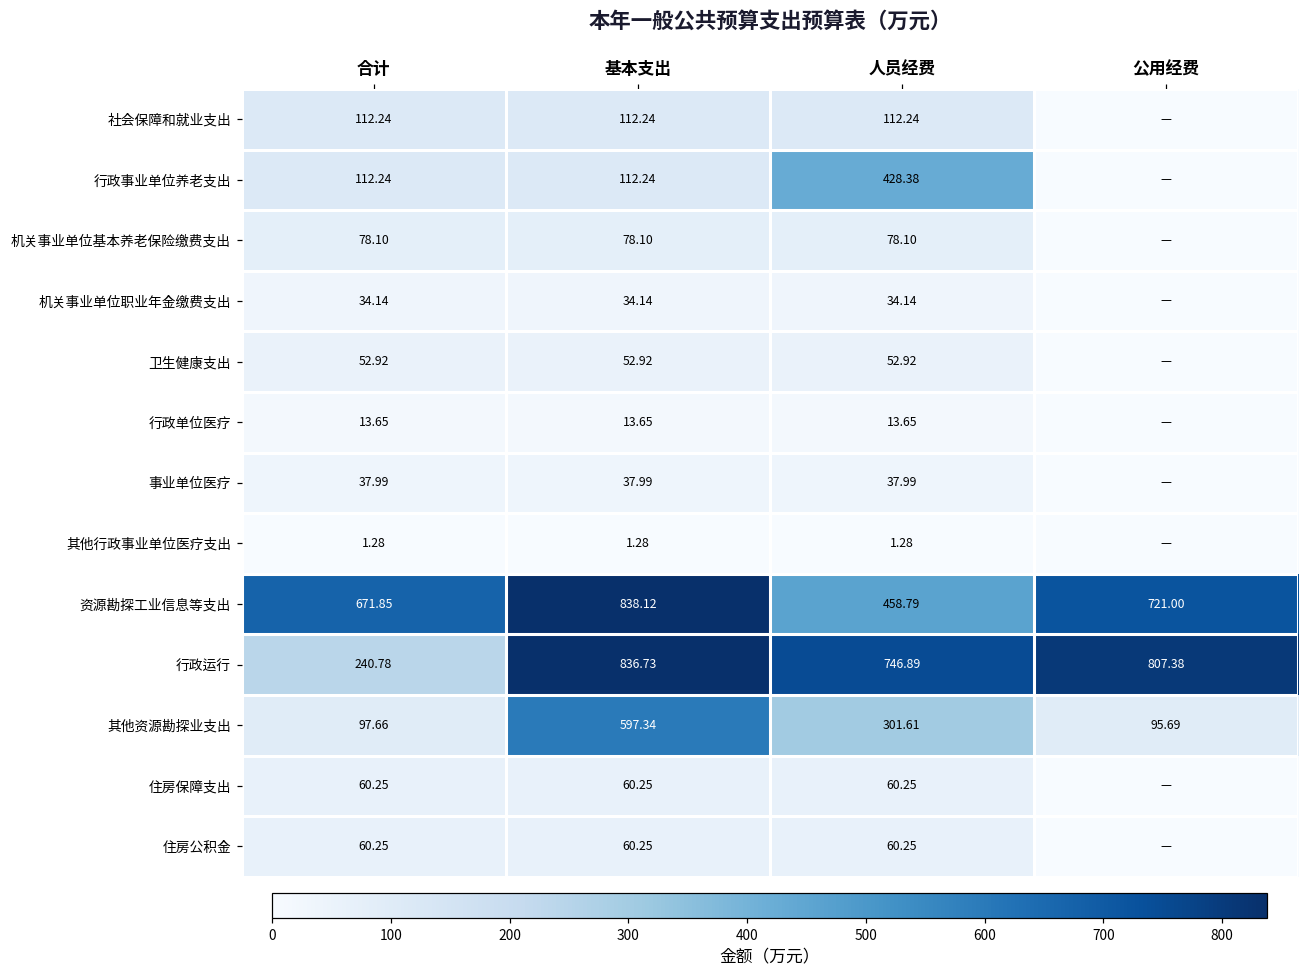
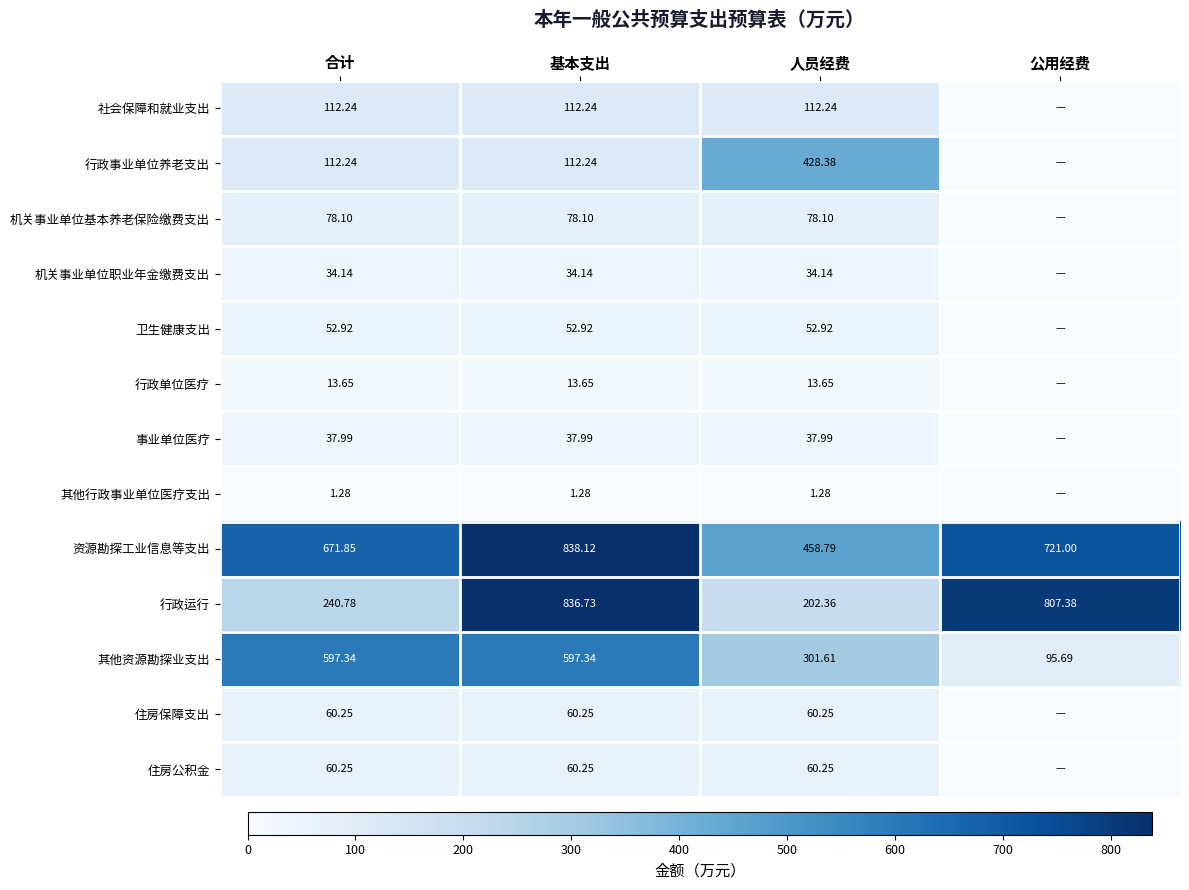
  {
    "社会保障和就业支出": {
      "合计": 112.24,
      "基本支出": 112.24,
      "人员经费": 112.24
    },
    "行政事业单位养老支出": {
      "合计": 112.24,
      "基本支出": 112.24,
      "人员经费": 428.38
    },
    "机关事业单位基本养老保险缴费支出": {
      "合计": 78.10,
      "基本支出": 78.10,
      "人员经费": 78.10
    },
    "机关事业单位职业年金缴费支出": {
      "合计": 34.14,
      "基本支出": 34.14,
      "人员经费": 34.14
    },
    "卫生健康支出": {
      "合计": 52.92,
      "基本支出": 52.92,
      "人员经费": 52.92
    },
    "行政单位医疗": {
      "合计": 13.65,
      "基本支出": 13.65,
      "人员经费": 13.65
    },
    "事业单位医疗": {
      "合计": 37.99,
      "基本支出": 37.99,
      "人员经费": 37.99
    },
    "其他行政事业单位医疗支出": {
      "合计": 1.28,
      "基本支出": 1.28,
      "人员经费": 1.28
    },
    "资源勘探工业信息等支出": {
      "合计": 671.85,
      "基本支出": 838.12,
      "人员经费": 458.79,
      "公用经费": 721.00
    },
    "行政运行": {
      "合计": 240.78,
      "基本支出": 836.73,
-     "人员经费": 746.89,
+     "人员经费": 202.36,
      "公用经费": 807.38
    },
    "其他资源勘探业支出": {
-     "合计": 97.66,
+     "合计": 597.34,
      "基本支出": 597.34,
      "人员经费": 301.61,
      "公用经费": 95.69
    },
    "住房保障支出": {
      "合计": 60.25,
      "基本支出": 60.25,
      "人员经费": 60.25
    },
    "住房公积金": {
      "合计": 60.25,
      "基本支出": 60.25,
      "人员经费": 60.25
    }
  }
